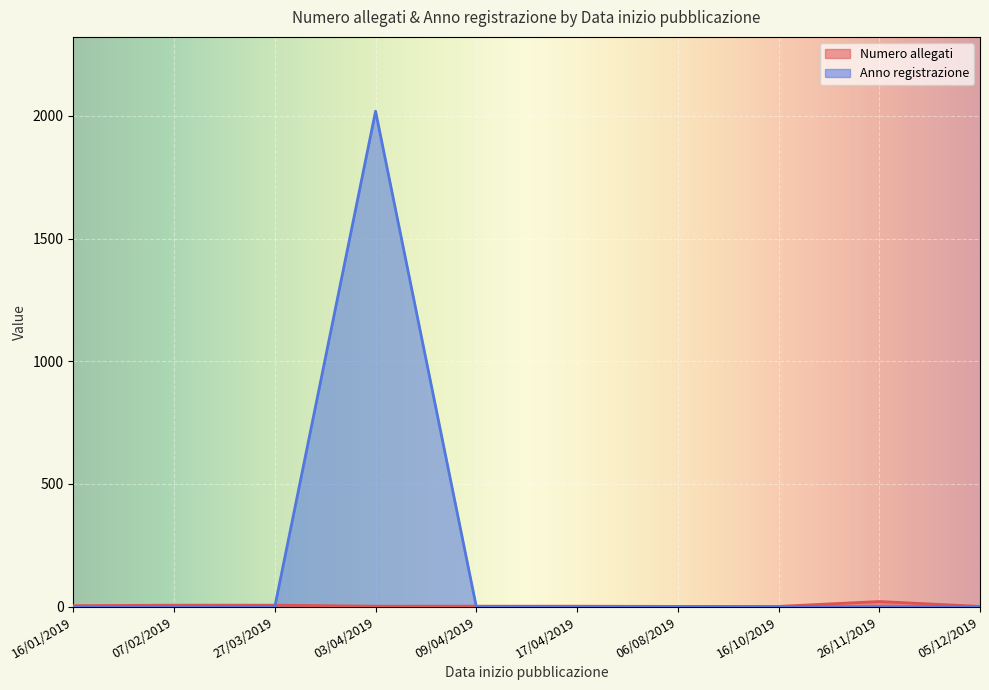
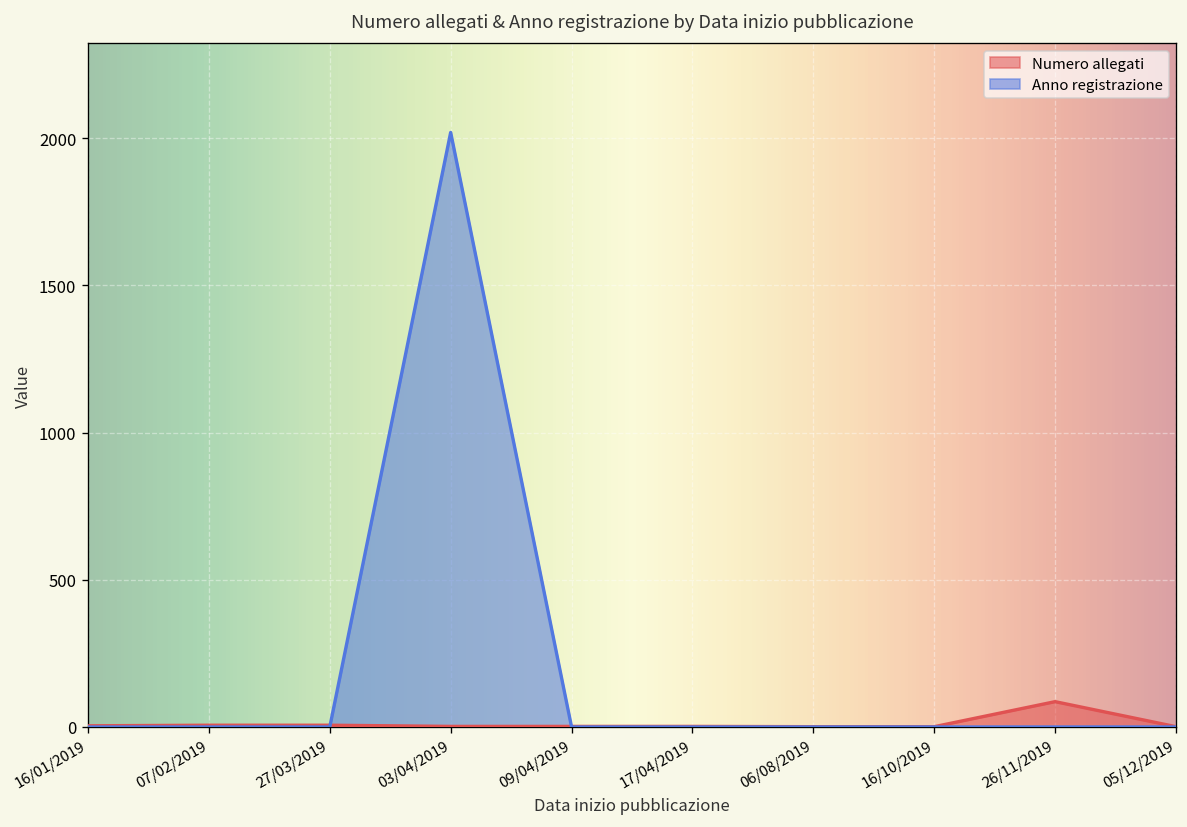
  {
    "Numero allegati": {
      "03/04/2019": 0,
-     "26/11/2019": 20
+     "26/11/2019": 90
    },
    "Anno registrazione": {
      "03/04/2019": 2020,
      "26/11/2019": 0
    }
  }
